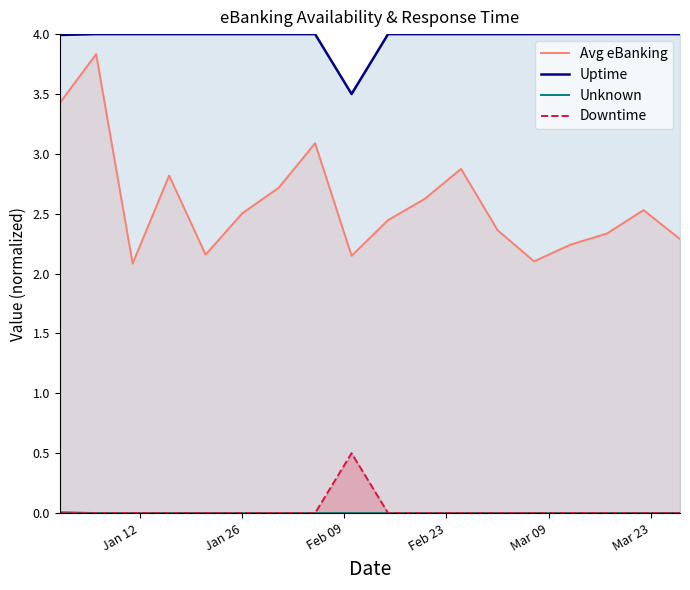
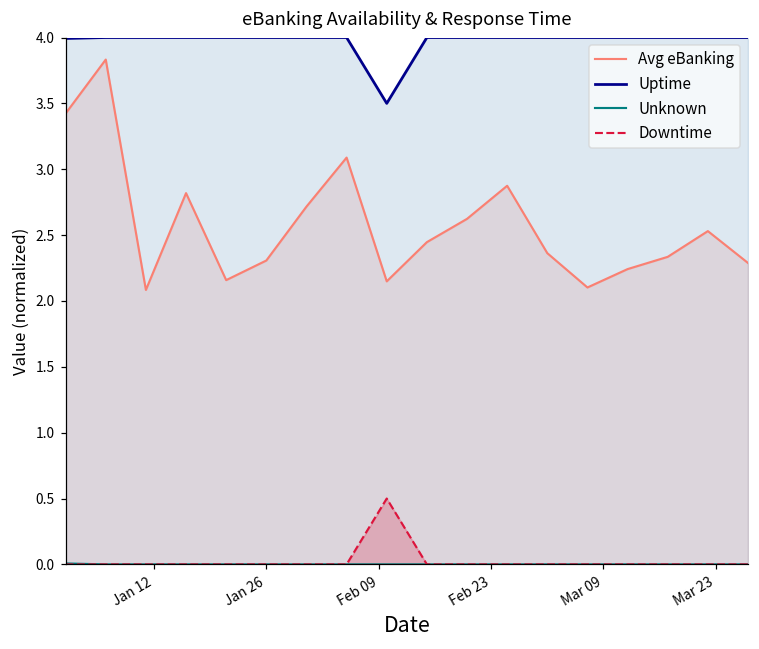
  {
    "Avg eBanking": {
-     "Jan 26": 2.50
+     "Jan 26": 2.31
    },
    "Uptime": {
      "Jan 26": 4.00
    }
  }
